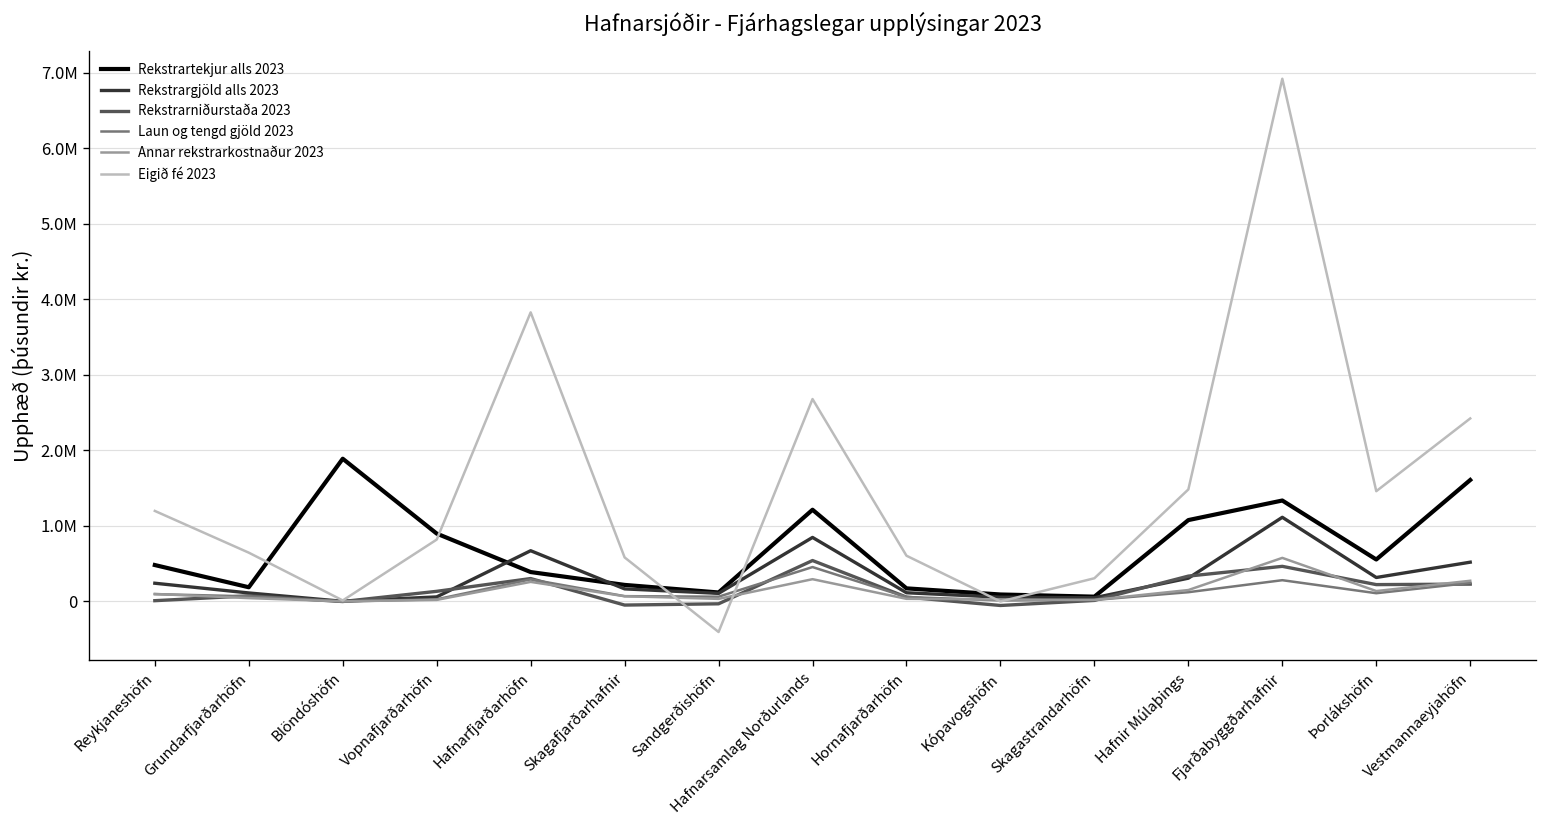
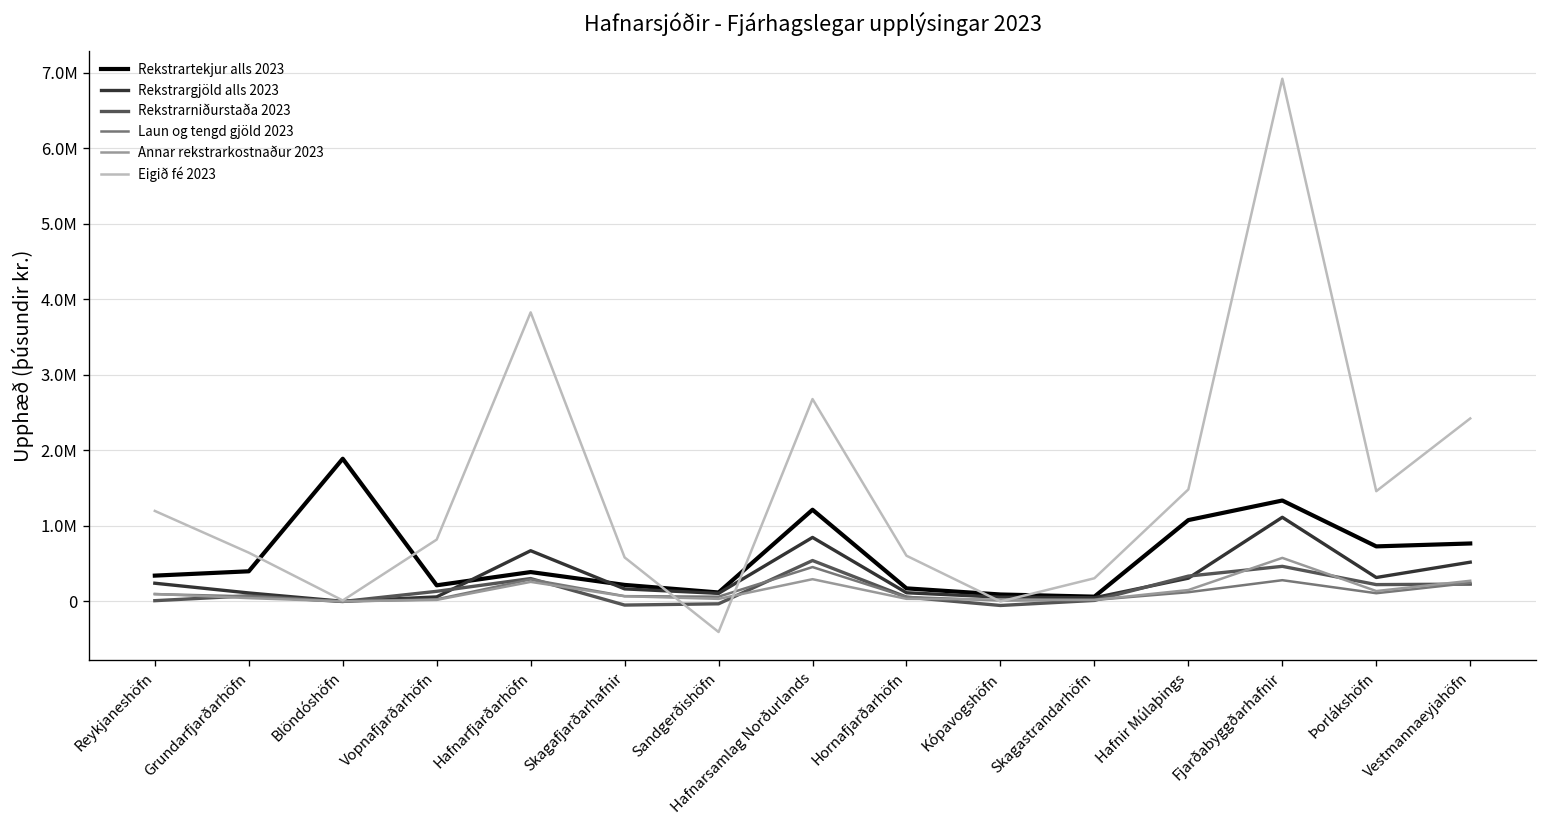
  {
    "Rekstrartekjur alls 2023": {
-     "Reykjaneshöfn": 500000,
-     "Grundarfjarðarhöfn": 200000,
+     "Reykjaneshöfn": 300000,
+     "Grundarfjarðarhöfn": 400000,
      "Blöndóshöfn": 1900000,
-     "Vopnafjarðarhöfn": 900000,
+     "Vopnafjarðarhöfn": 200000,
      "Hafnarfjarðarhöfn": 400000,
      "Skagafjarðarhafnir": 200000,
      "Hafnarsamlag Norðurlands": 1200000,
      "Hornafjarðarhöfn": 200000,
      "Hafnir Múlaþings": 1100000,
      "Fjarðabyggðarhafnir": 1300000,
-     "Þorlákshöfn": 600000,
-     "Vestmannaeyjahöfn": 1600000
+     "Þorlákshöfn": 700000,
+     "Vestmannaeyjahöfn": 800000
    }
  }
